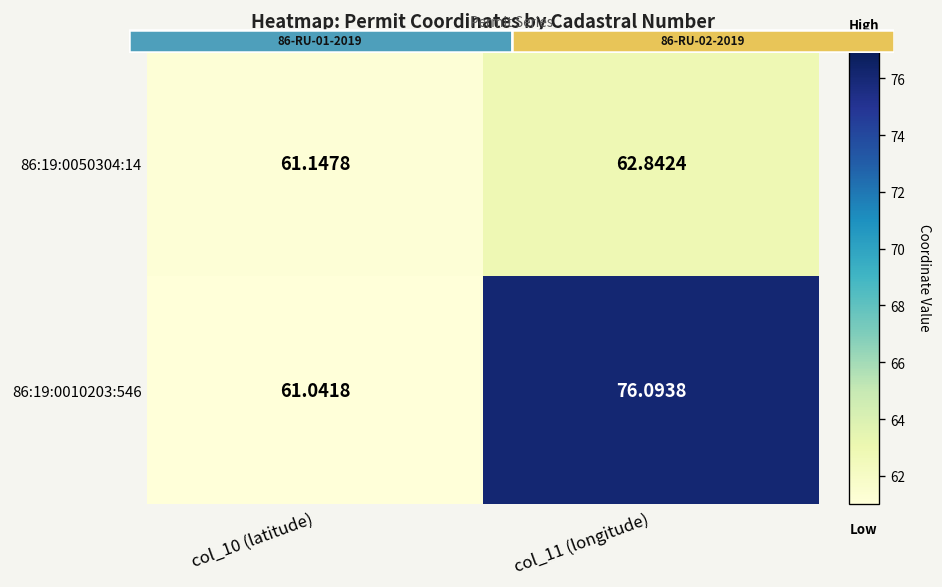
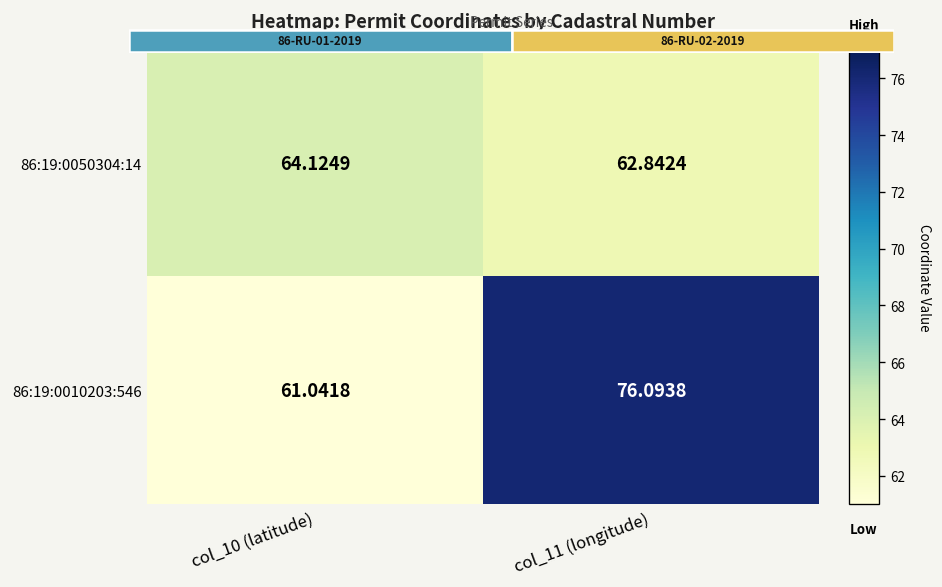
  {
    "Heatmap: Permit Coordinates by Cadastral Number": {
      "86:19:0050304:14": {
-       "col_10 (latitude)": 61.1478,
+       "col_10 (latitude)": 64.1249,
        "col_11 (longitude)": 62.8424
      },
      "86:19:0010203:546": {
        "col_10 (latitude)": 61.0418,
        "col_11 (longitude)": 76.0938
      }
    }
  }
